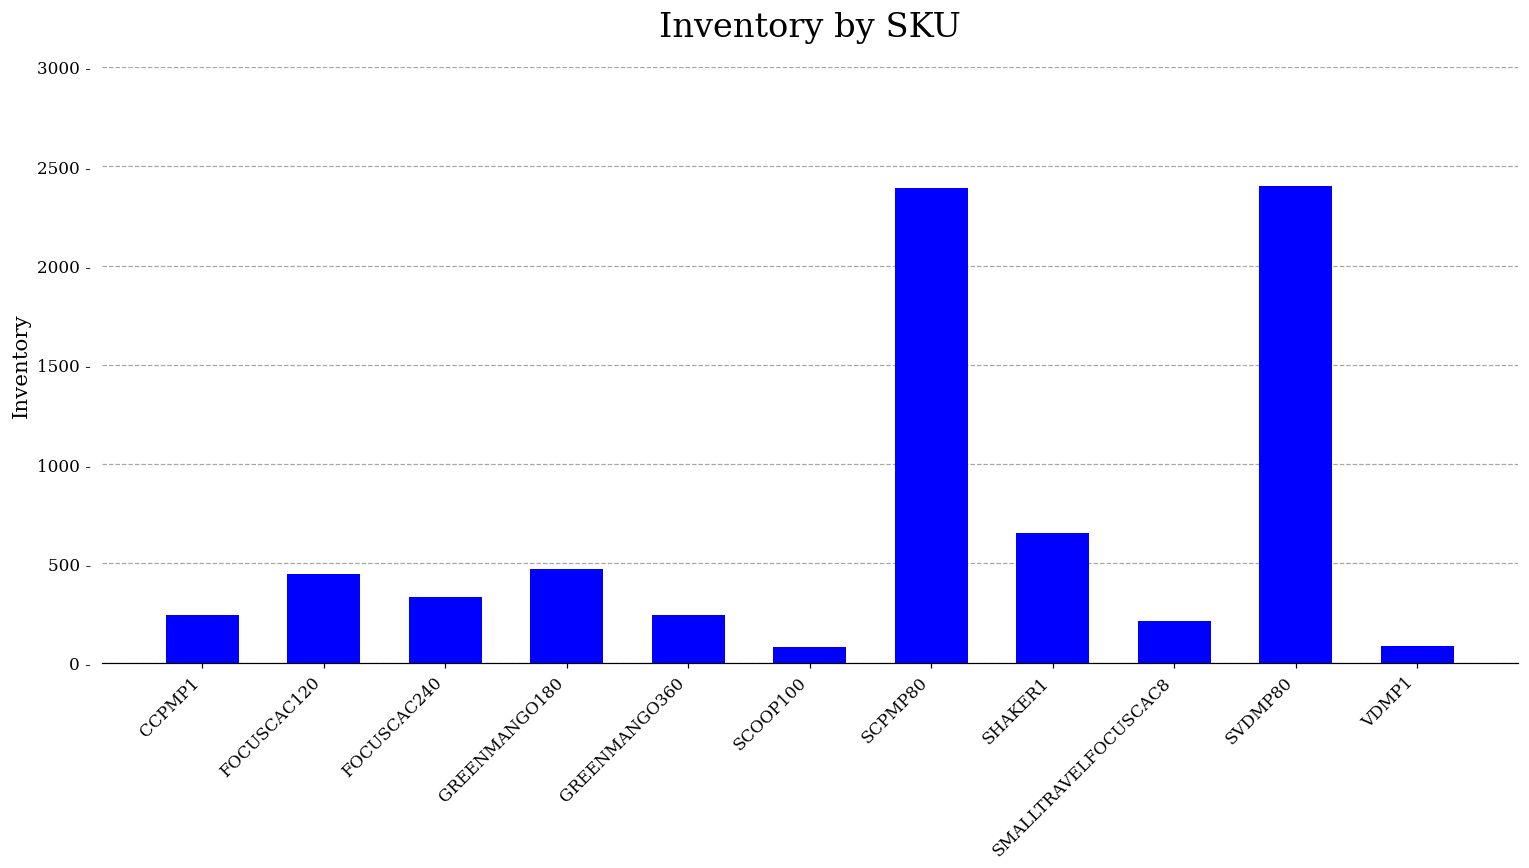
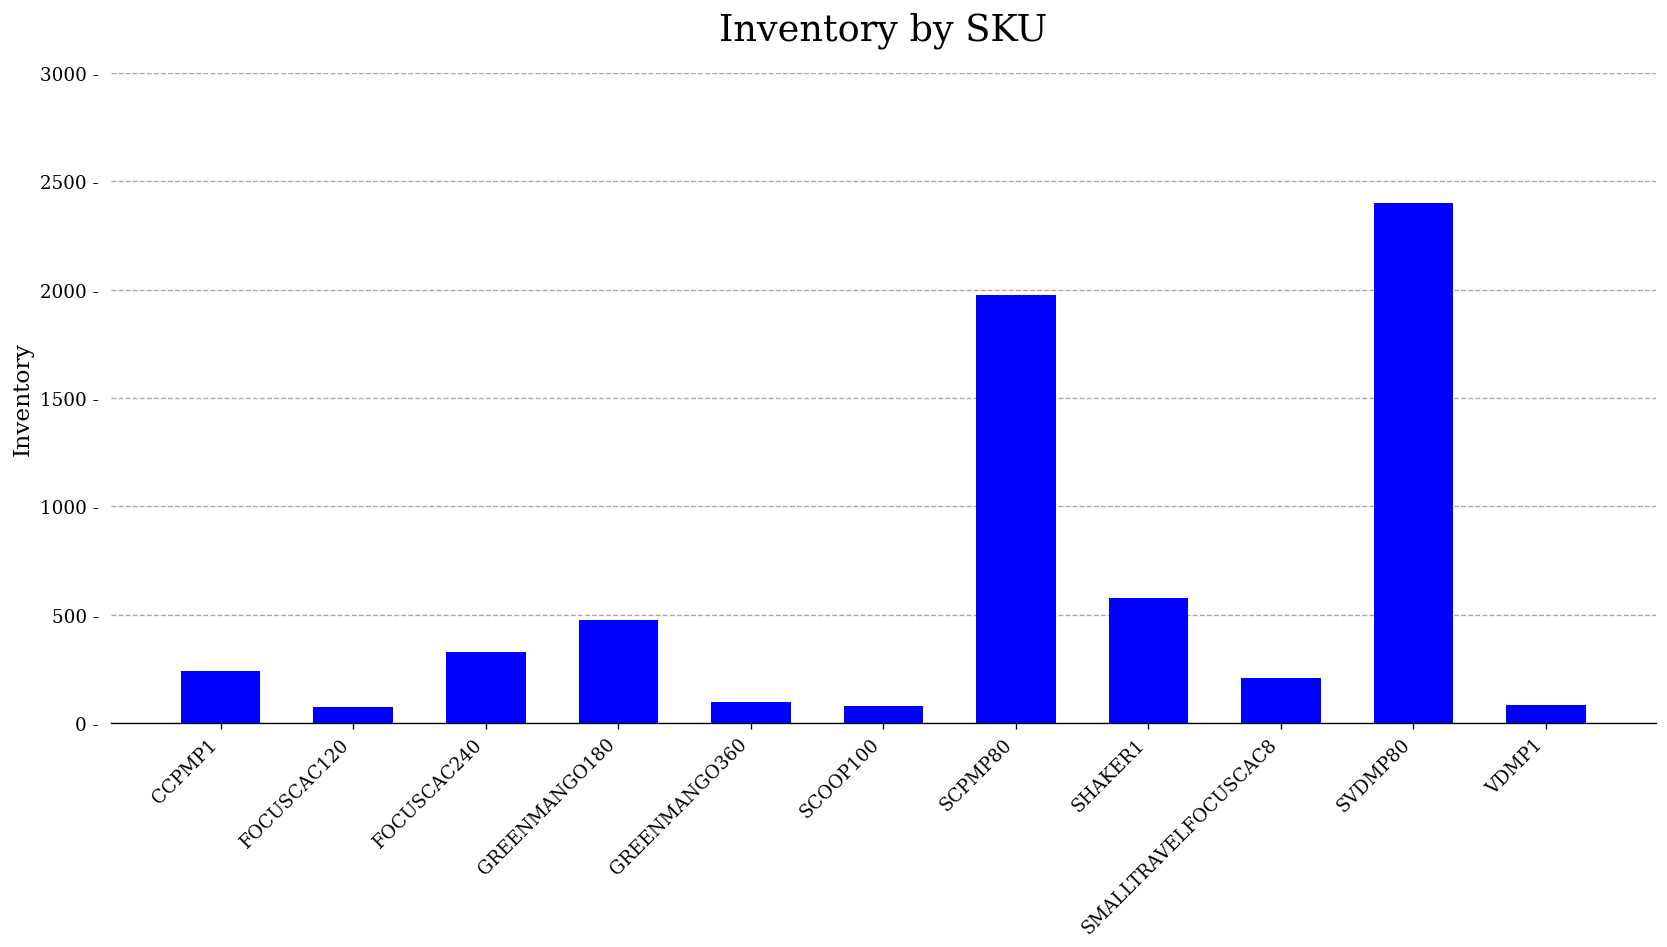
  {
    "CCPMP1": "240 -",
-   "FOCUSCAC120": "450 -",
+   "FOCUSCAC120": "70 -",
    "FOCUSCAC240": "330 -",
    "GREENMANGO180": "470 -",
-   "GREENMANGO360": "240 -",
+   "GREENMANGO360": "100 -",
    "SCOOP100": "80 -",
-   "SCPMP80": "2390 -",
-   "SHAKER1": "650 -",
+   "SCPMP80": "1980 -",
+   "SHAKER1": "580 -",
    "SMALLTRAVELFOCUSCAC8": "210 -",
    "SVDMP80": "2400 -",
    "VDMP1": "80 -"
  }
